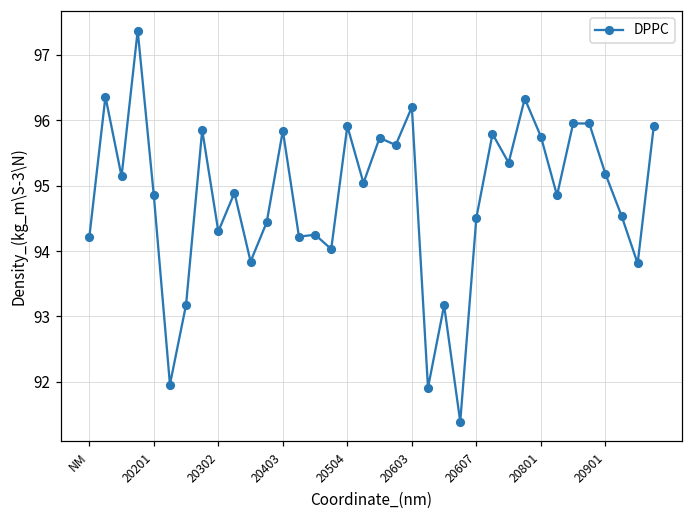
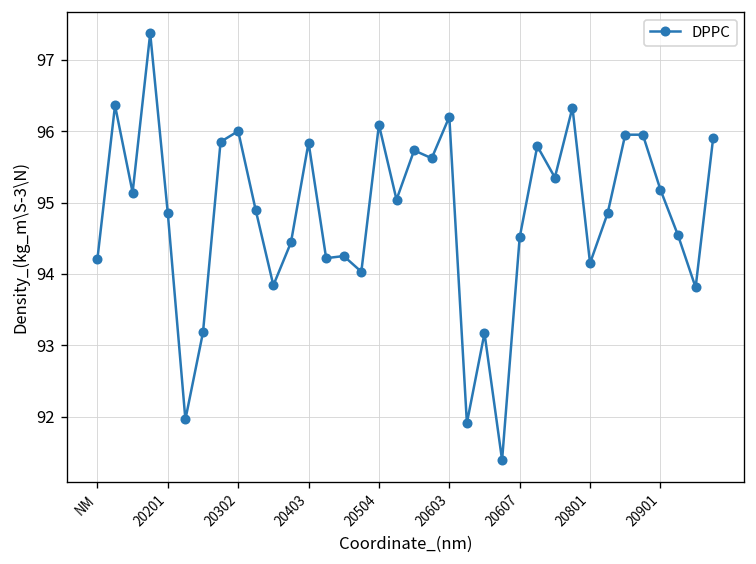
  {
    "NM": 94.2,
    "20201": 94.9,
-   "20302": 94.3,
+   "20302": 96.0,
    "20403": 95.8,
-   "20504": 95.9,
+   "20504": 96.1,
    "20603": 96.2,
    "20607": 94.5,
-   "20801": 95.8,
+   "20801": 94.2,
    "20901": 95.2
  }
